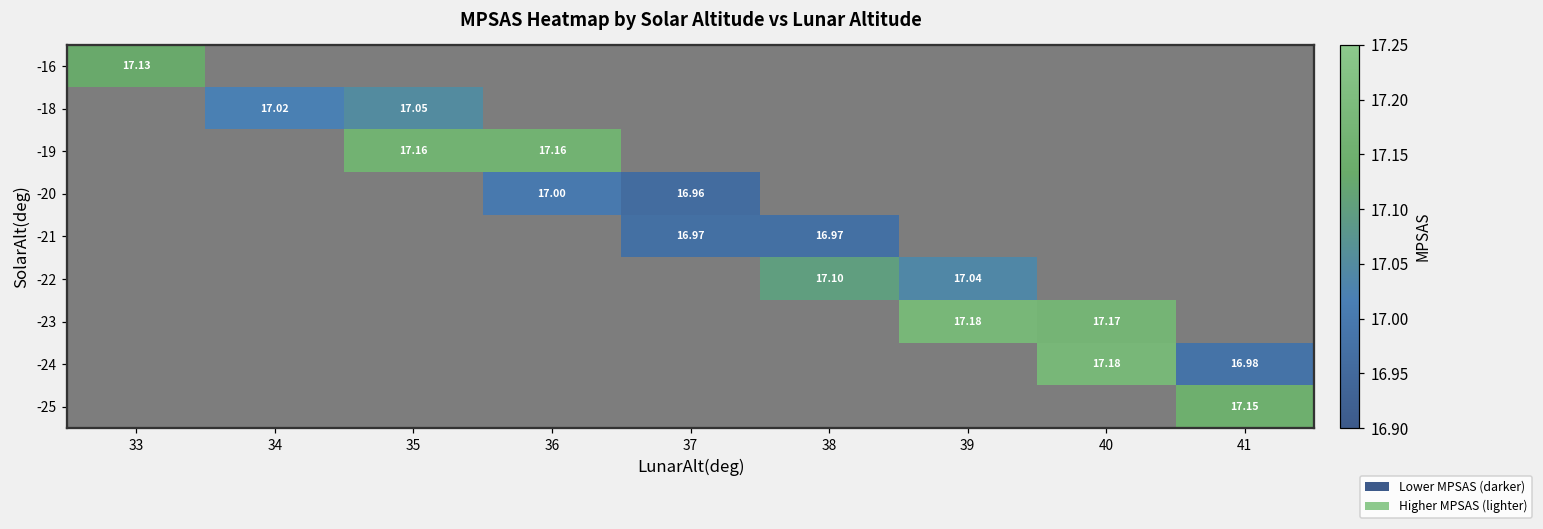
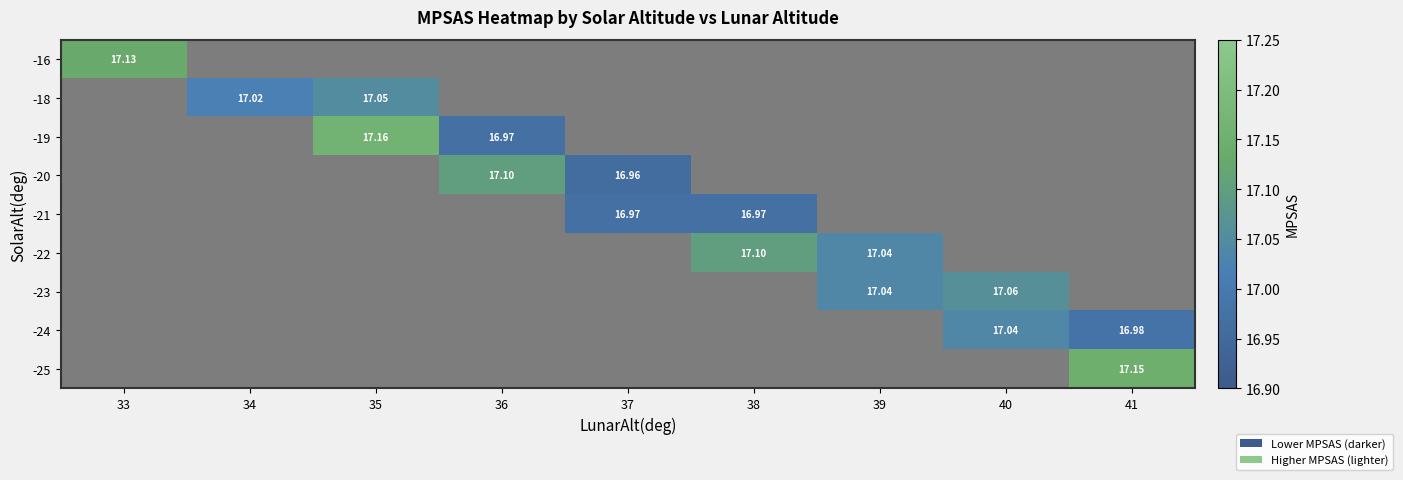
  {
    "-16": {
      "33": 17.13
    },
    "-18": {
      "34": 17.02,
      "35": 17.05
    },
    "-19": {
      "35": 17.16,
-     "36": 17.16
+     "36": 16.97
    },
    "-20": {
-     "36": 17.00,
+     "36": 17.10,
      "37": 16.96
    },
    "-21": {
      "37": 16.97,
      "38": 16.97
    },
    "-22": {
      "38": 17.10,
      "39": 17.04
    },
    "-23": {
-     "39": 17.18,
-     "40": 17.17
+     "39": 17.04,
+     "40": 17.06
    },
    "-24": {
-     "40": 17.18,
+     "40": 17.04,
      "41": 16.98
    },
    "-25": {
      "41": 17.15
    }
  }
